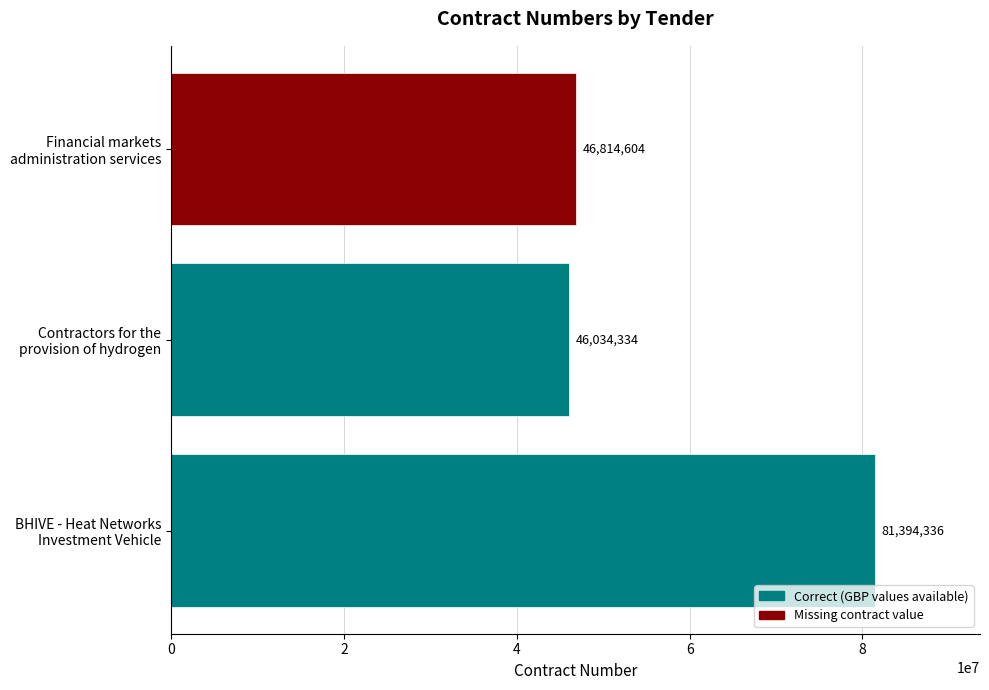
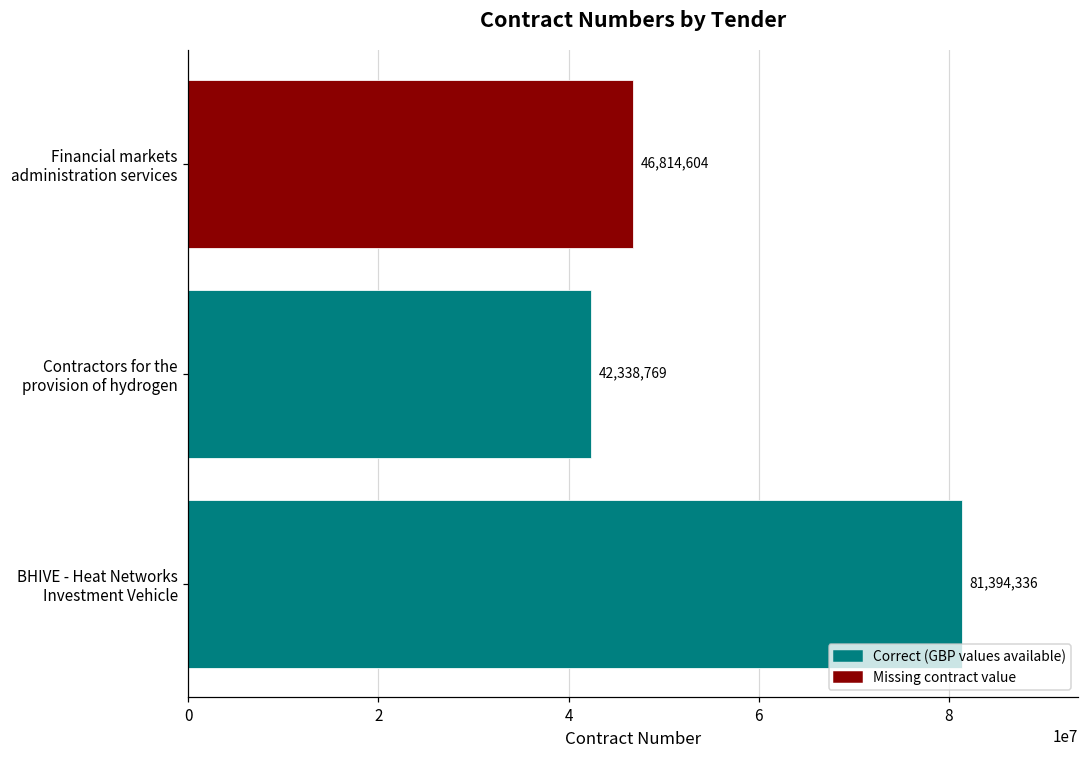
  {
    "Financial markets administration services": "46,814,604",
-   "Contractors for the provision of hydrogen": "46,034,334",
+   "Contractors for the provision of hydrogen": "42,338,769",
    "BHIVE - Heat Networks Investment Vehicle": "81,394,336"
  }
